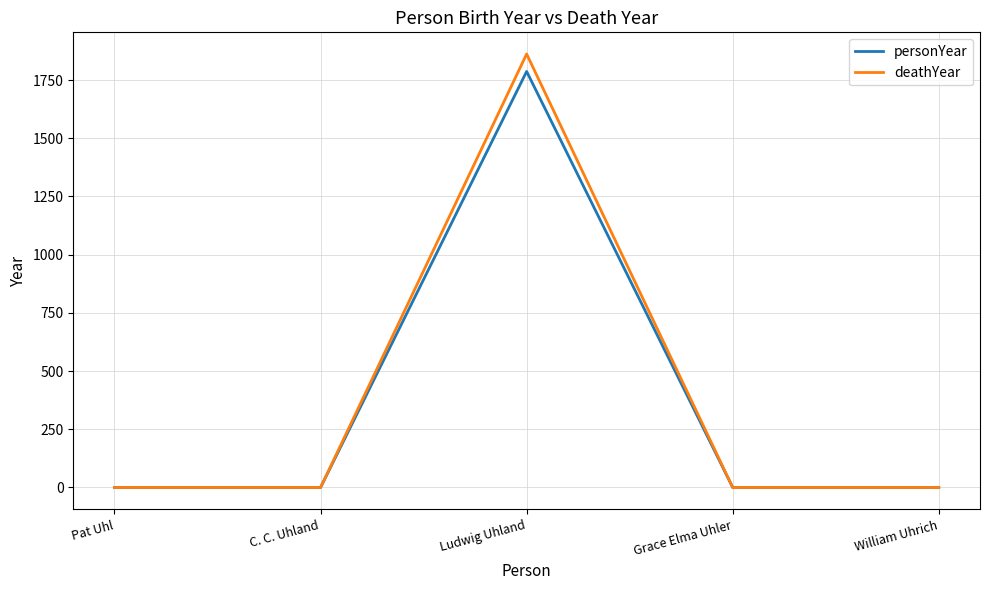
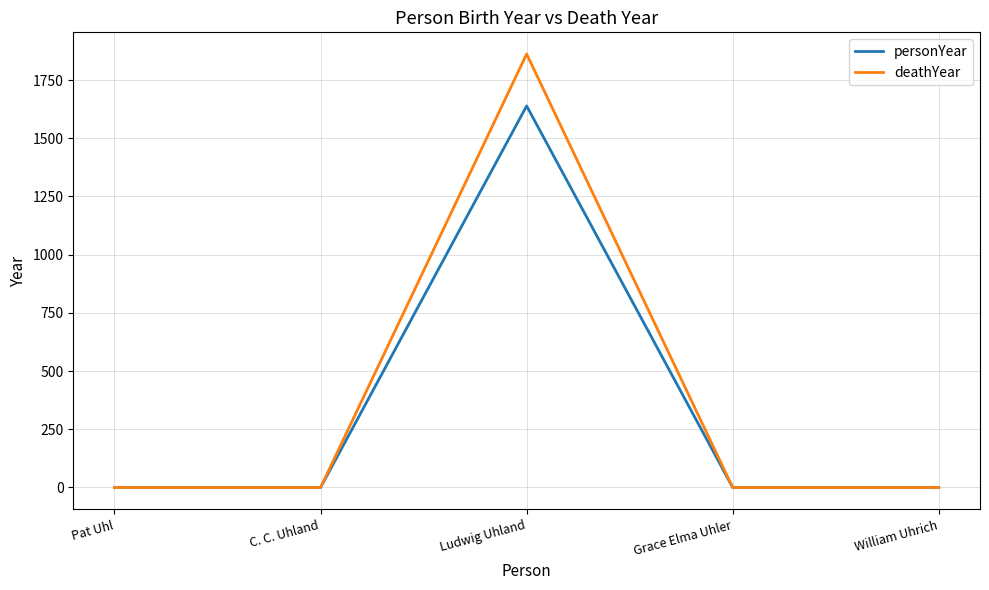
  {
    "personYear": {
-     "Ludwig Uhland": 1790
+     "Ludwig Uhland": 1640
    },
    "deathYear": {
      "Ludwig Uhland": 1860
    }
  }
